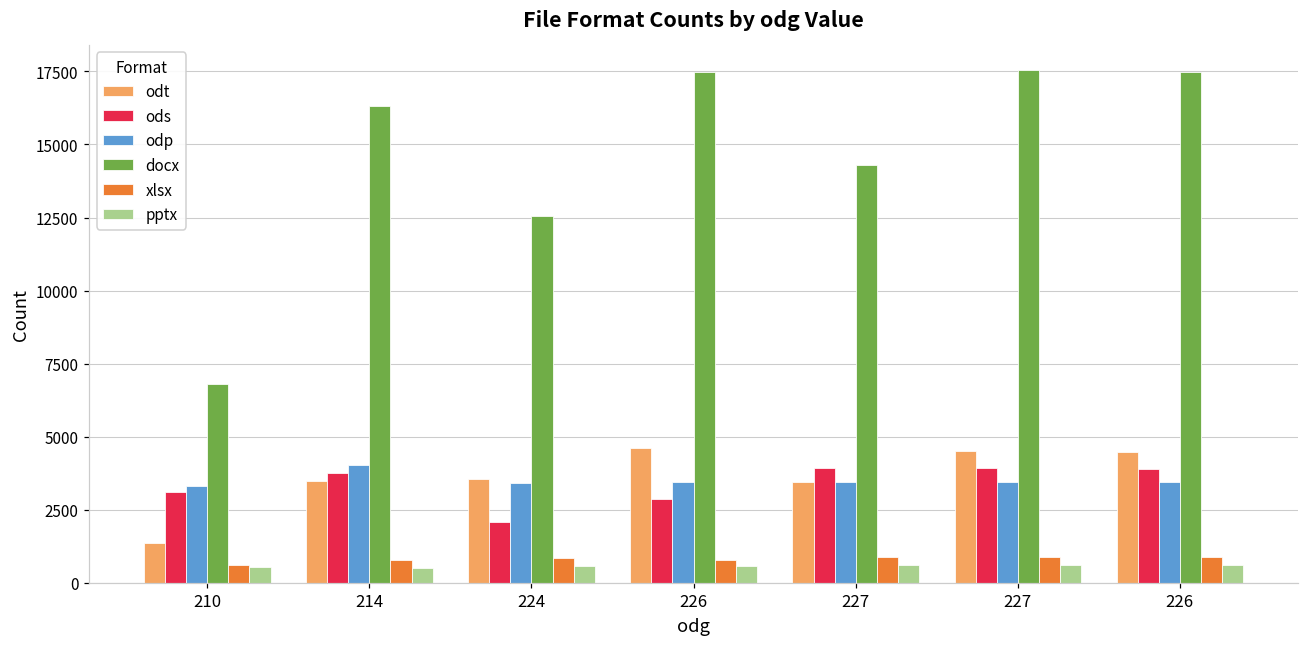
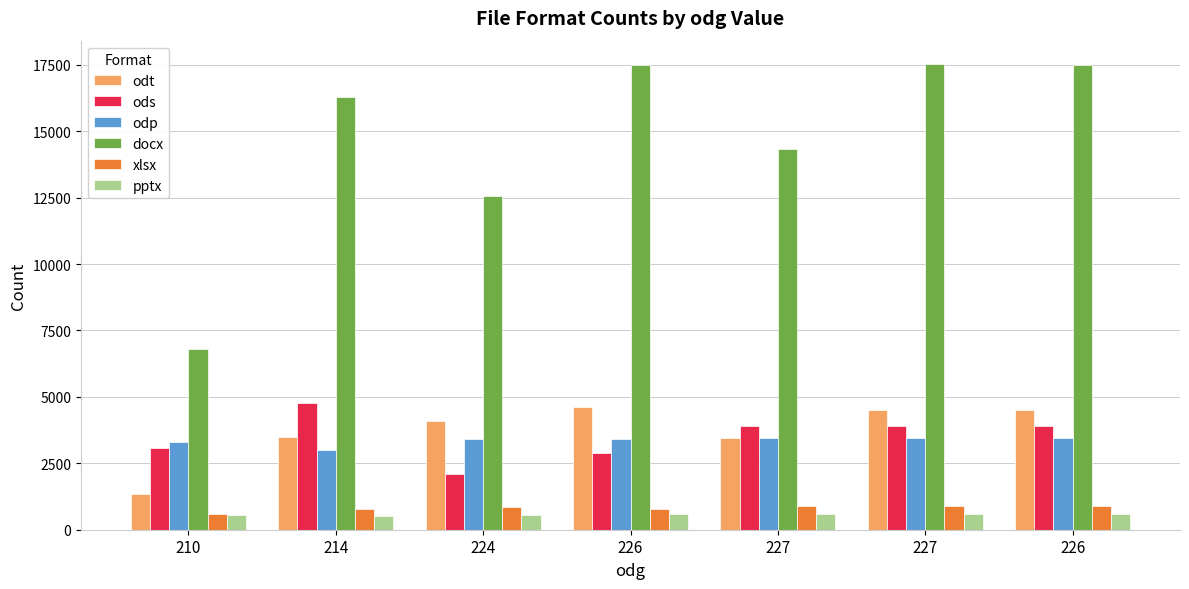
  {
    "odt": {
      "210": 1400,
      "214": 3500,
-     "224": 3600
+     "224": 4100
    },
    "ods": {
      "210": 3100,
-     "214": 3800,
+     "214": 4800,
      "224": 2100
    },
    "odp": {
      "210": 3300,
-     "214": 4000,
+     "214": 3000,
      "224": 3400
    },
    "docx": {
      "210": 6800,
      "214": 16300,
      "224": 12600
    },
    "xlsx": {
      "210": 600,
      "214": 800,
      "224": 800
    },
    "pptx": {
      "210": 600,
      "214": 500,
      "224": 600
    }
  }
